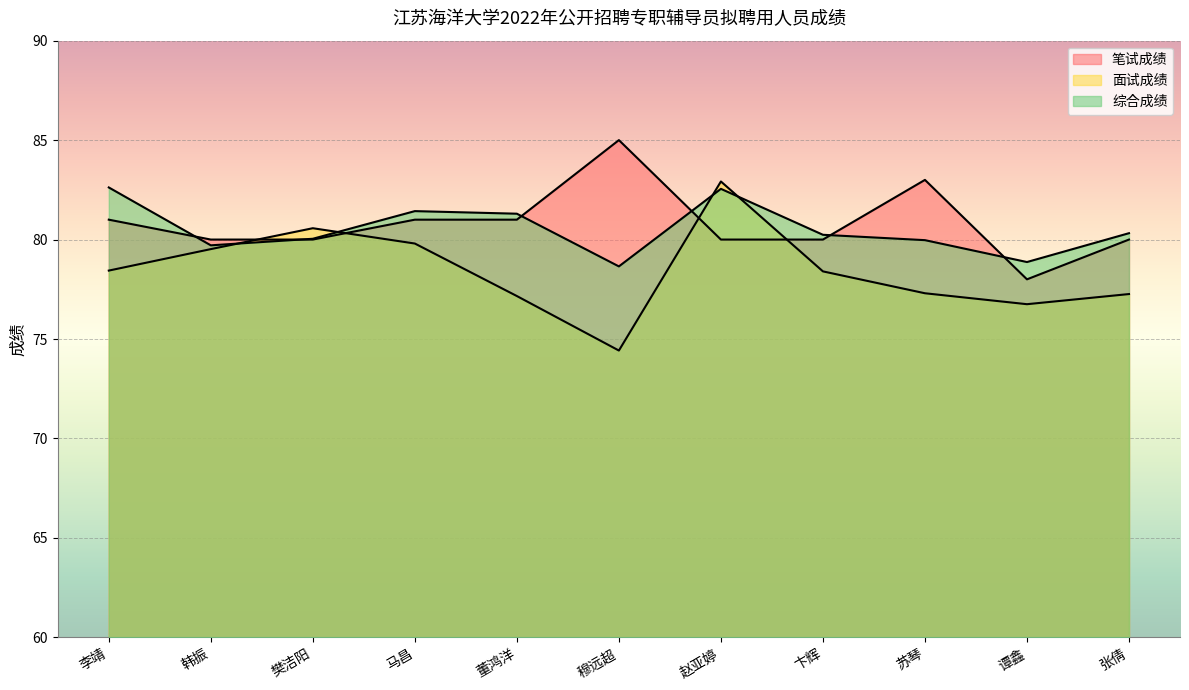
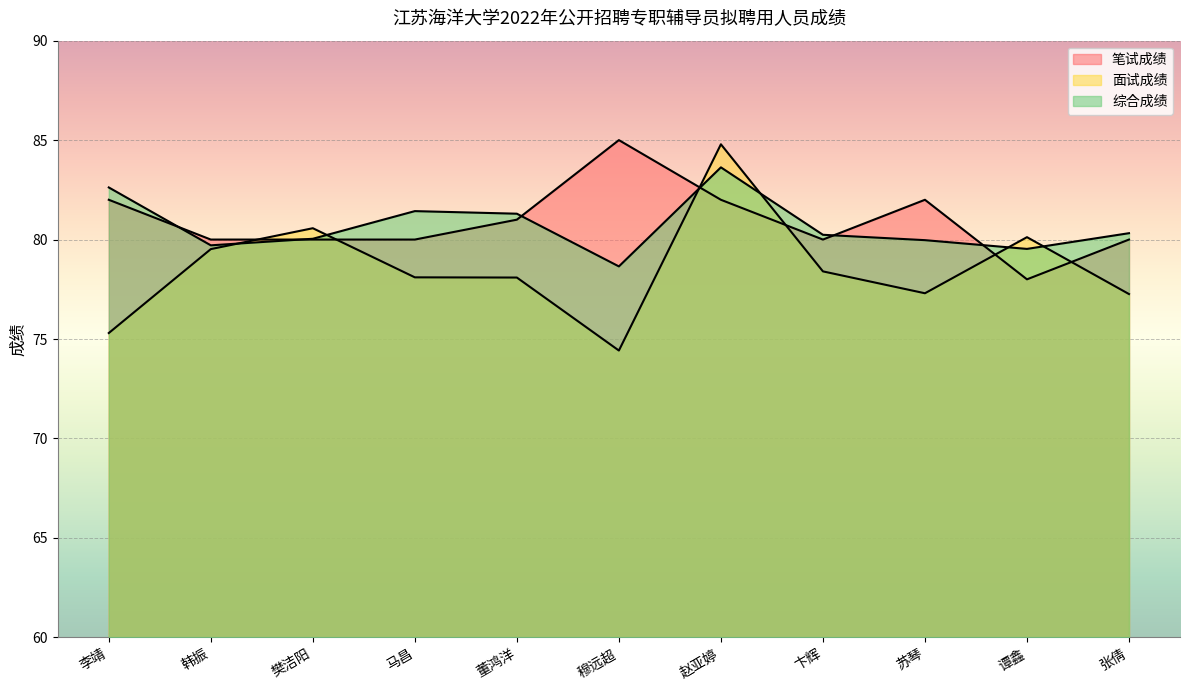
  {
    "笔试成绩": {
-     "李靖": 81,
+     "李靖": 82,
      "韩振": 80,
-     "马昌": 81,
+     "马昌": 80,
      "董鸿洋": 81,
      "穆远超": 85,
-     "赵亚婷": 80,
+     "赵亚婷": 82,
      "卞辉": 80,
-     "苏琴": 83,
+     "苏琴": 82,
      "谭鑫": 78,
      "张倩": 80
    },
    "面试成绩": {
-     "李靖": 78.4,
+     "李靖": 75.3,
      "韩振": 79.5,
      "樊洁阳": 80.6,
-     "马昌": 79.8,
-     "董鸿洋": 77.2,
+     "马昌": 78.1,
+     "董鸿洋": 78.1,
      "穆远超": 74.4,
-     "赵亚婷": 82.9,
+     "赵亚婷": 84.8,
      "卞辉": 78.4,
      "苏琴": 77.3,
-     "谭鑫": 76.8,
+     "谭鑫": 80.1,
      "张倩": 77.3
    },
    "综合成绩": {
      "李靖": 82.6,
      "韩振": 79.7,
      "马昌": 81.4,
      "董鸿洋": 81.3,
      "穆远超": 78.7,
-     "赵亚婷": 82.6,
+     "赵亚婷": 83.6,
      "卞辉": 80.2,
      "苏琴": 80.0,
-     "谭鑫": 78.9,
+     "谭鑫": 79.5,
      "张倩": 80.3
    }
  }
